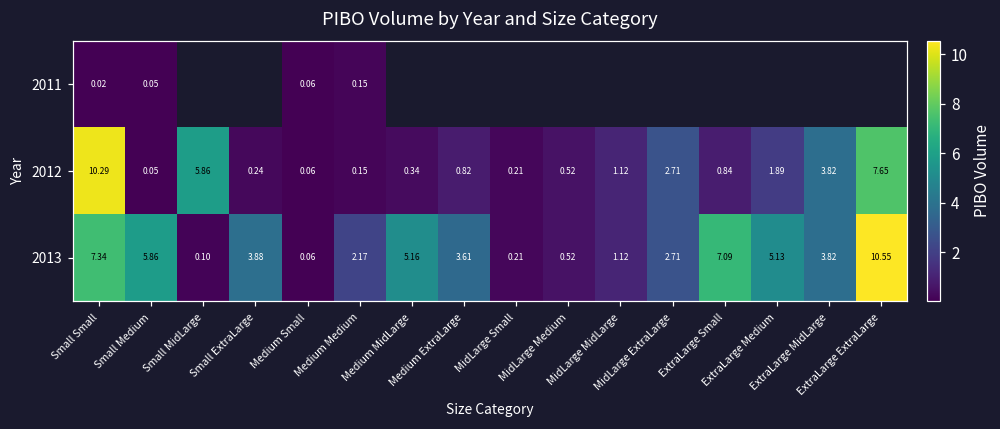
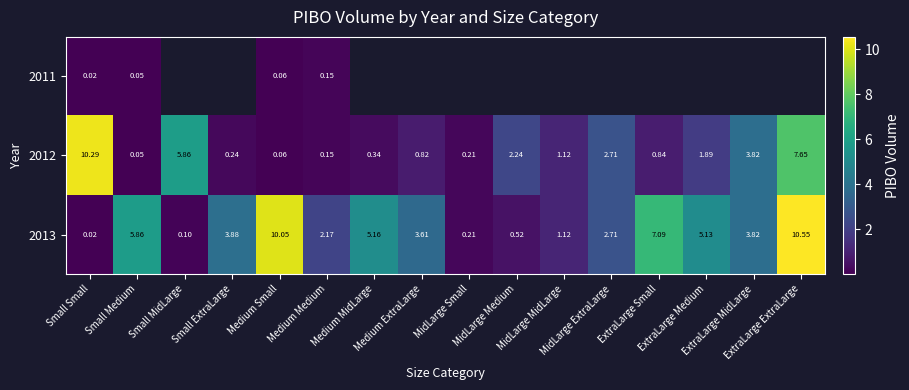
  {
    "2011": {
      "Small Small": 0.02,
      "Small Medium": 0.05,
      "Medium Small": 0.06,
      "Medium Medium": 0.15
    },
    "2012": {
      "Small Small": 10.29,
      "Small Medium": 0.05,
      "Small MidLarge": 5.86,
      "Small ExtraLarge": 0.24,
      "Medium Small": 0.06,
      "Medium Medium": 0.15,
      "Medium MidLarge": 0.34,
      "Medium ExtraLarge": 0.82,
      "MidLarge Small": 0.21,
-     "MidLarge Medium": 0.52,
+     "MidLarge Medium": 2.24,
      "MidLarge MidLarge": 1.12,
      "MidLarge ExtraLarge": 2.71,
      "ExtraLarge Small": 0.84,
      "ExtraLarge Medium": 1.89,
      "ExtraLarge MidLarge": 3.82,
      "ExtraLarge ExtraLarge": 7.65
    },
    "2013": {
-     "Small Small": 7.34,
+     "Small Small": 0.02,
      "Small Medium": 5.86,
      "Small MidLarge": 0.10,
      "Small ExtraLarge": 3.88,
-     "Medium Small": 0.06,
+     "Medium Small": 10.05,
      "Medium Medium": 2.17,
      "Medium MidLarge": 5.16,
      "Medium ExtraLarge": 3.61,
      "MidLarge Small": 0.21,
      "MidLarge Medium": 0.52,
      "MidLarge MidLarge": 1.12,
      "MidLarge ExtraLarge": 2.71,
      "ExtraLarge Small": 7.09,
      "ExtraLarge Medium": 5.13,
      "ExtraLarge MidLarge": 3.82,
      "ExtraLarge ExtraLarge": 10.55
    }
  }
